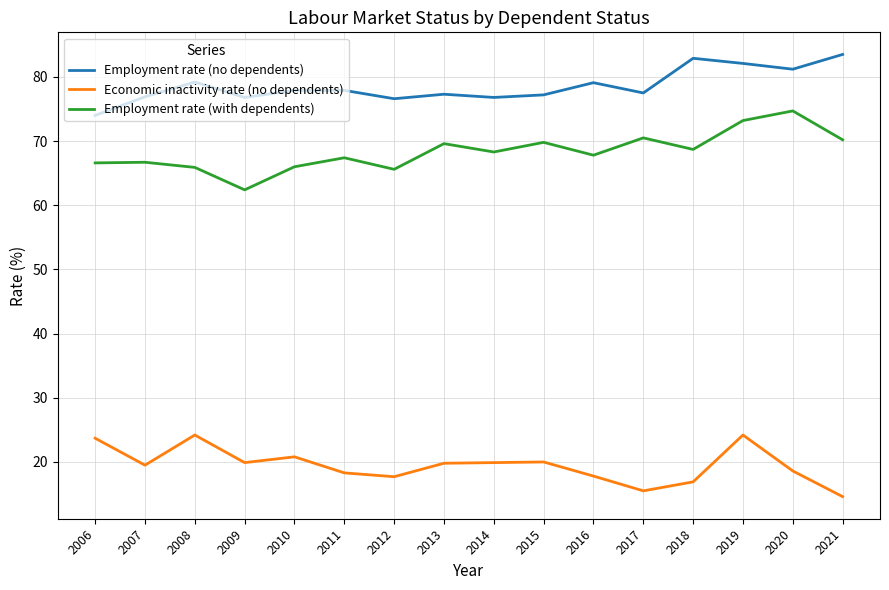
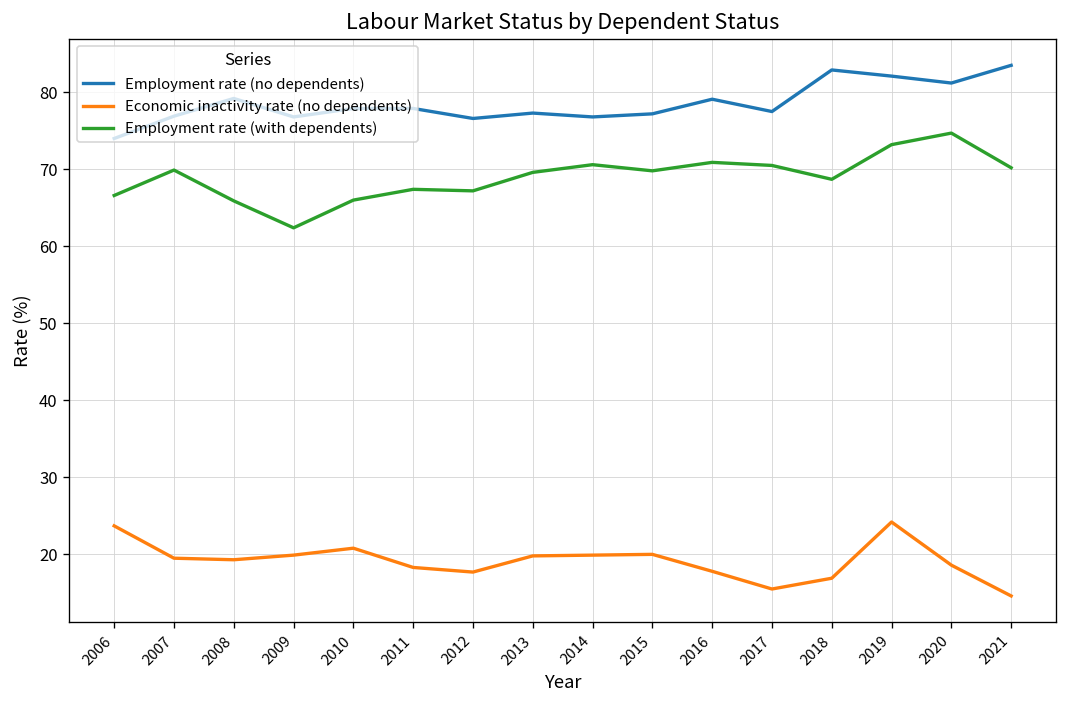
  {
    "Employment rate (no dependents)": {
      "2012": 77,
      "2013": 77,
      "2014": 77,
      "2015": 77,
      "2016": 79,
      "2017": 78,
      "2018": 83,
      "2019": 82,
      "2020": 81,
      "2021": 84
    },
    "Economic inactivity rate (no dependents)": {
      "2006": 24,
      "2007": 20,
-     "2008": 24,
+     "2008": 19,
      "2009": 20,
      "2010": 21,
      "2011": 18,
      "2012": 18,
      "2013": 20,
      "2014": 20,
      "2015": 20,
      "2016": 18,
      "2017": 16,
      "2018": 17,
      "2019": 24,
      "2020": 19,
      "2021": 15
    },
    "Employment rate (with dependents)": {
      "2006": 67,
-     "2007": 67,
+     "2007": 70,
      "2008": 66,
      "2009": 62,
      "2010": 66,
      "2011": 67,
-     "2012": 66,
+     "2012": 67,
      "2013": 70,
-     "2014": 68,
+     "2014": 71,
      "2015": 70,
-     "2016": 68,
+     "2016": 71,
      "2017": 71,
      "2018": 69,
      "2019": 73,
      "2020": 75,
      "2021": 70
    }
  }
